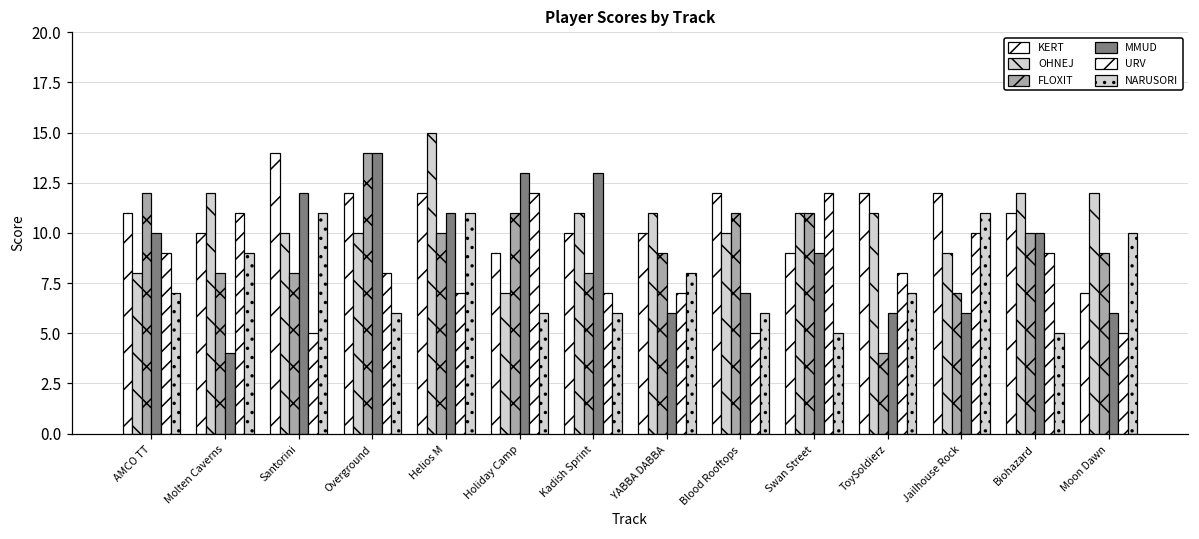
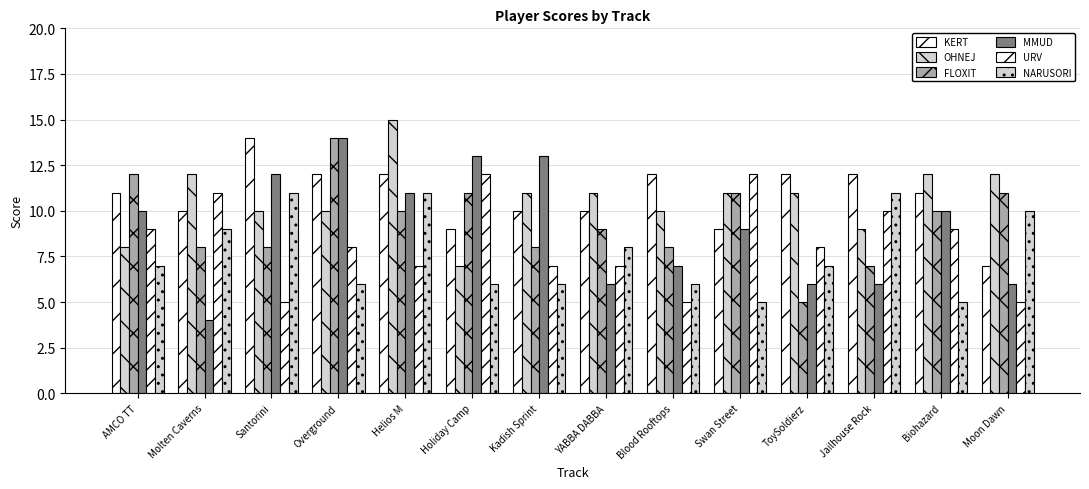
  {
    "FLOXIT": {
      "AMCO TT": 12,
      "Molten Caverns": 8,
      "Santorini": 8,
      "Overground": 14,
      "Helios M": 10,
      "Holiday Camp": 11,
      "Kadish Sprint": 8,
      "YABBA DABBA": 9,
-     "Blood Rooftops": 11,
+     "Blood Rooftops": 8,
      "Swan Street": 11,
-     "ToySoldierz": 4,
+     "ToySoldierz": 5,
      "Jailhouse Rock": 7,
      "Biohazard": 10,
-     "Moon Dawn": 9
+     "Moon Dawn": 11
    },
    "MMUD": {
      "AMCO TT": 10,
      "Molten Caverns": 4,
      "Santorini": 12,
      "Overground": 14,
      "Helios M": 11,
      "Holiday Camp": 13,
      "Kadish Sprint": 13,
      "YABBA DABBA": 6,
      "Blood Rooftops": 7,
      "Swan Street": 9,
      "ToySoldierz": 6,
      "Jailhouse Rock": 6,
      "Biohazard": 10,
      "Moon Dawn": 6
    }
  }
